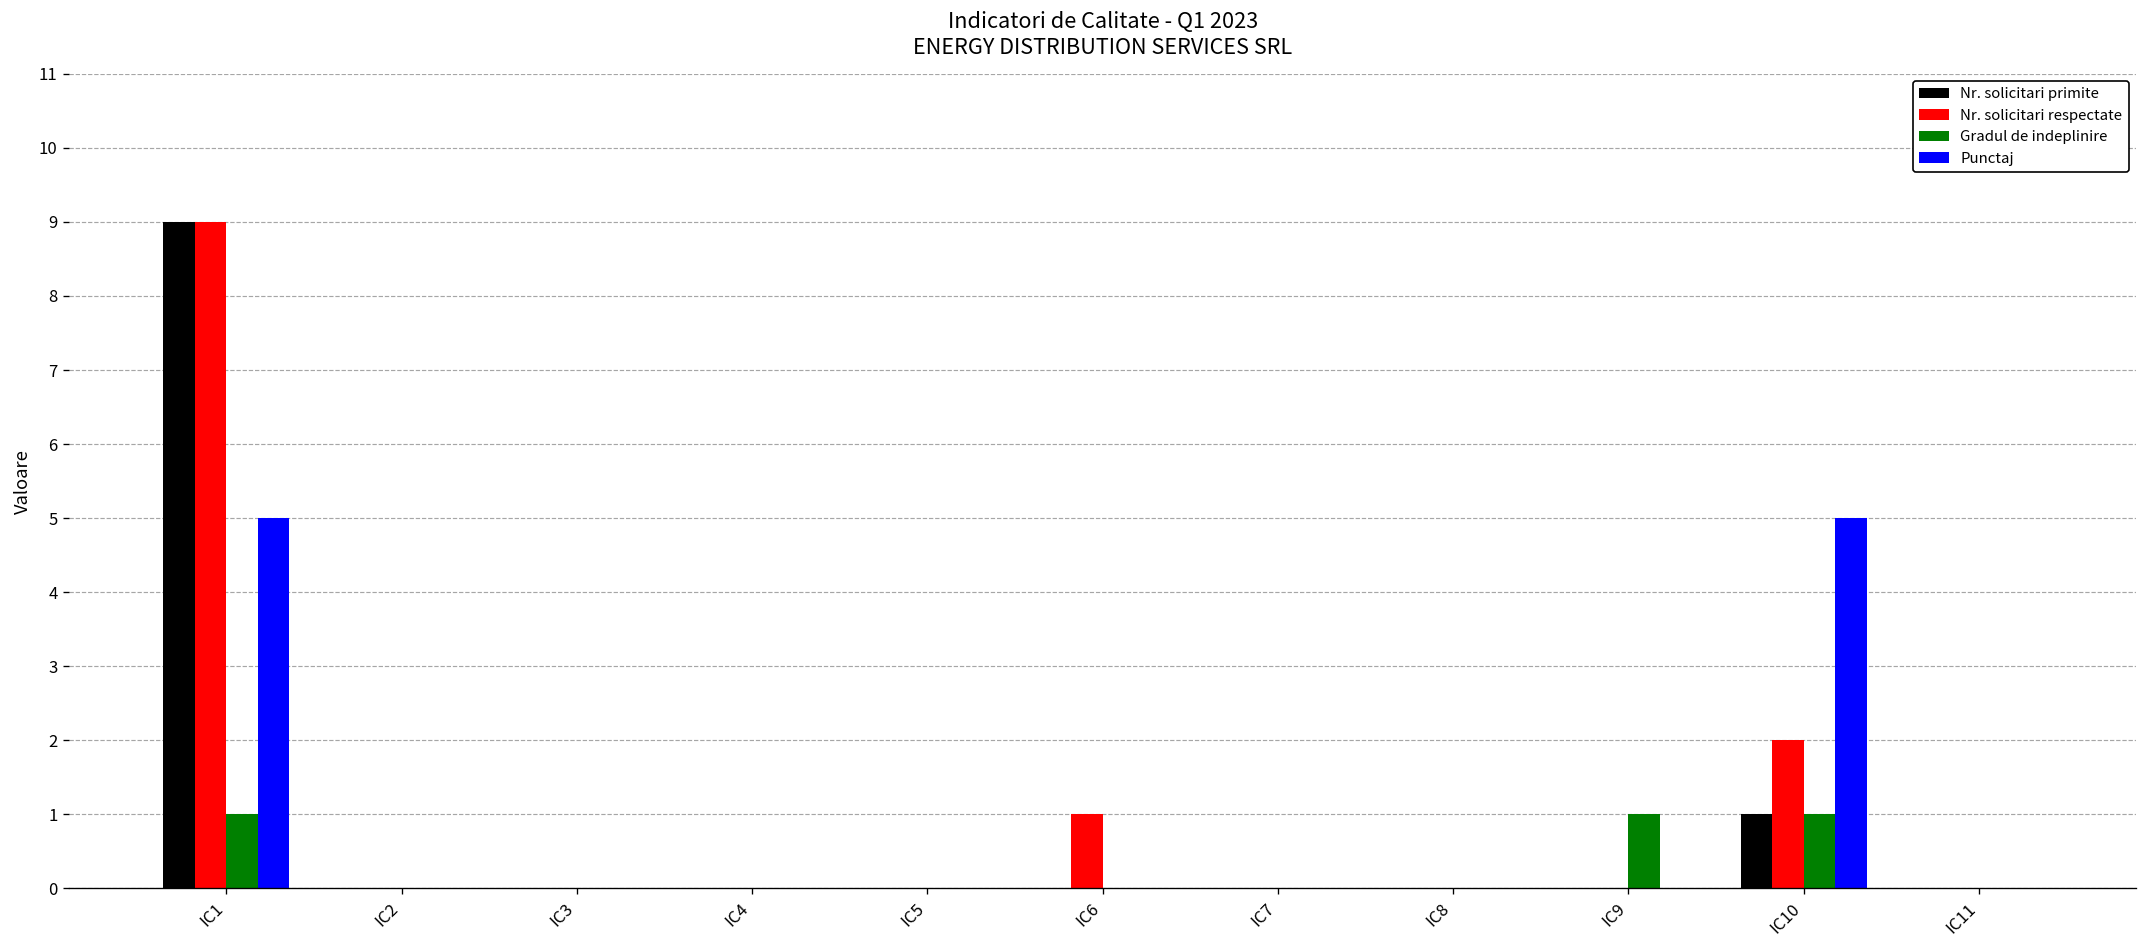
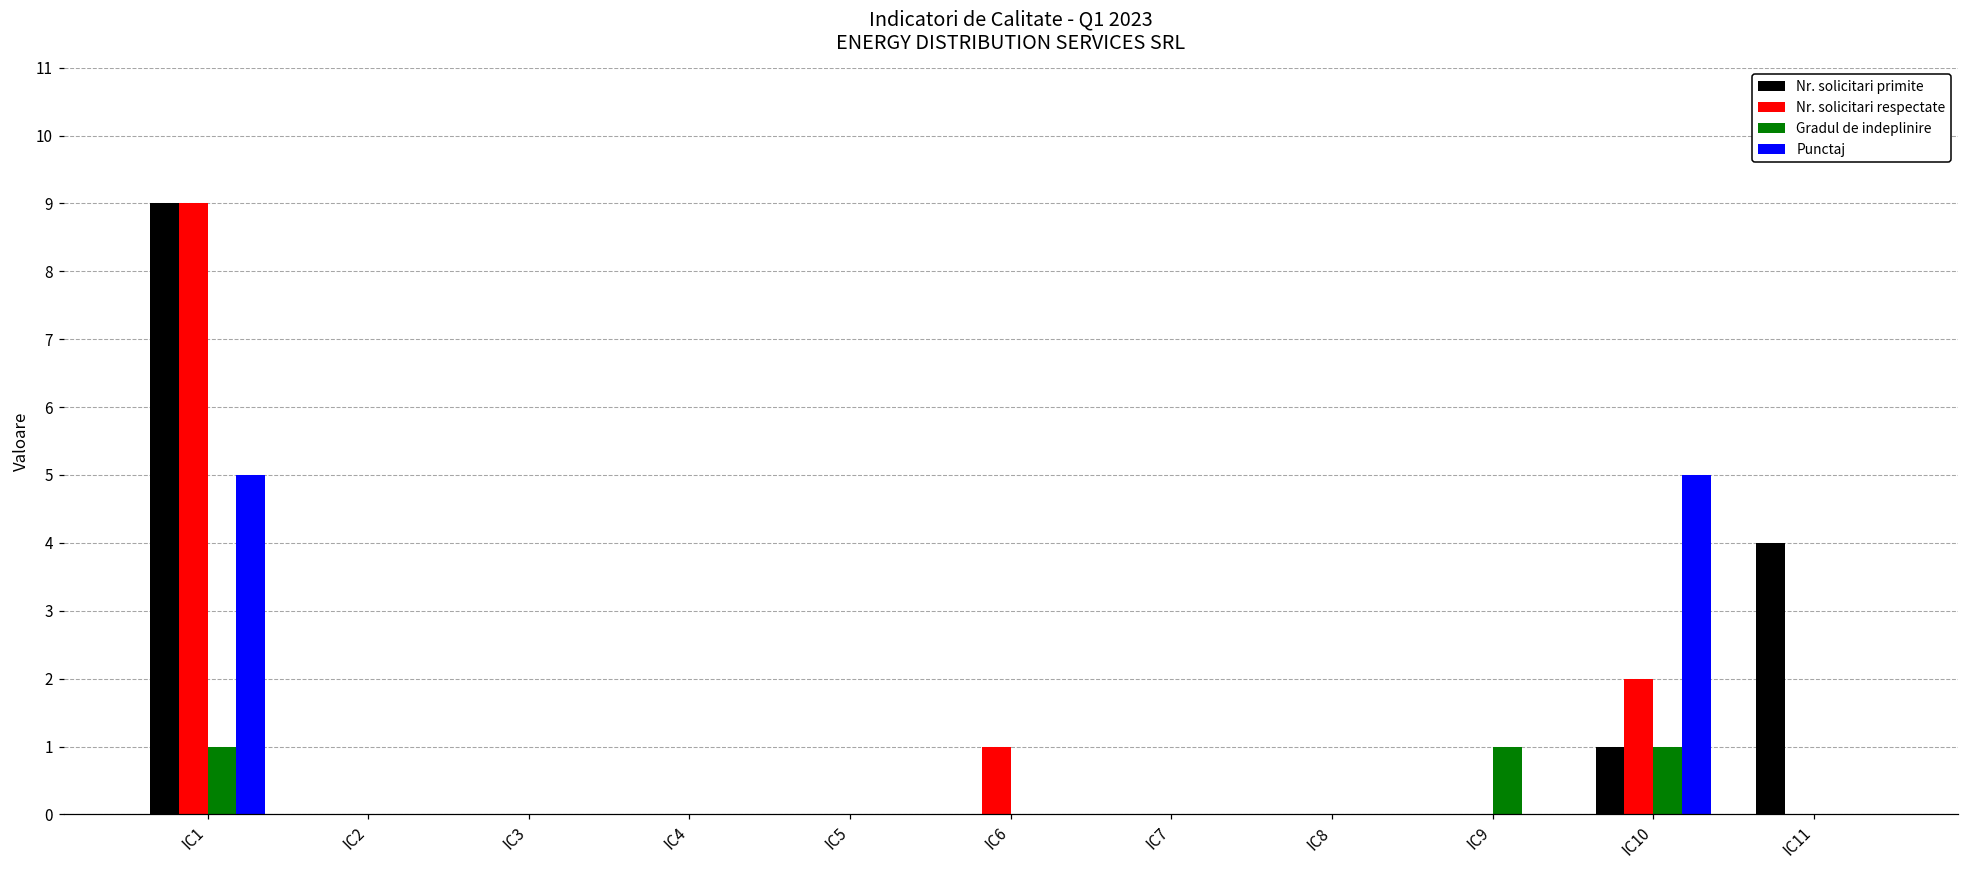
  {
    "Nr. solicitari primite": {
      "IC1": 9,
      "IC2": 0,
      "IC3": 0,
      "IC4": 0,
      "IC5": 0,
      "IC6": 0,
      "IC7": 0,
      "IC8": 0,
      "IC9": 0,
      "IC10": 1,
-     "IC11": 0
+     "IC11": 4
    },
    "Nr. solicitari respectate": {
      "IC1": 9,
      "IC2": 0,
      "IC3": 0,
      "IC4": 0,
      "IC5": 0,
      "IC6": 1,
      "IC7": 0,
      "IC8": 0,
      "IC9": 0,
      "IC10": 2,
      "IC11": 0
    },
    "Gradul de indeplinire": {
      "IC1": 1,
      "IC2": 0,
      "IC3": 0,
      "IC4": 0,
      "IC5": 0,
      "IC6": 0,
      "IC7": 0,
      "IC8": 0,
      "IC9": 1,
      "IC10": 1,
      "IC11": 0
    },
    "Punctaj": {
      "IC1": 5,
      "IC2": 0,
      "IC3": 0,
      "IC4": 0,
      "IC5": 0,
      "IC6": 0,
      "IC7": 0,
      "IC8": 0,
      "IC9": 0,
      "IC10": 5,
      "IC11": 0
    }
  }
